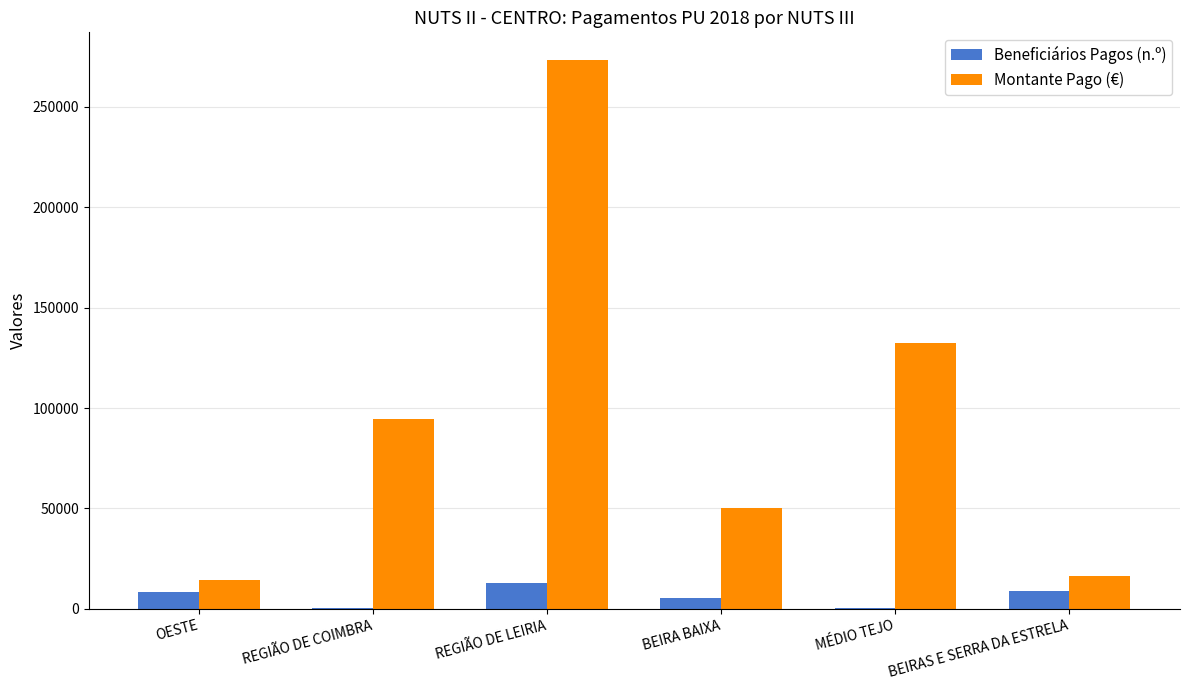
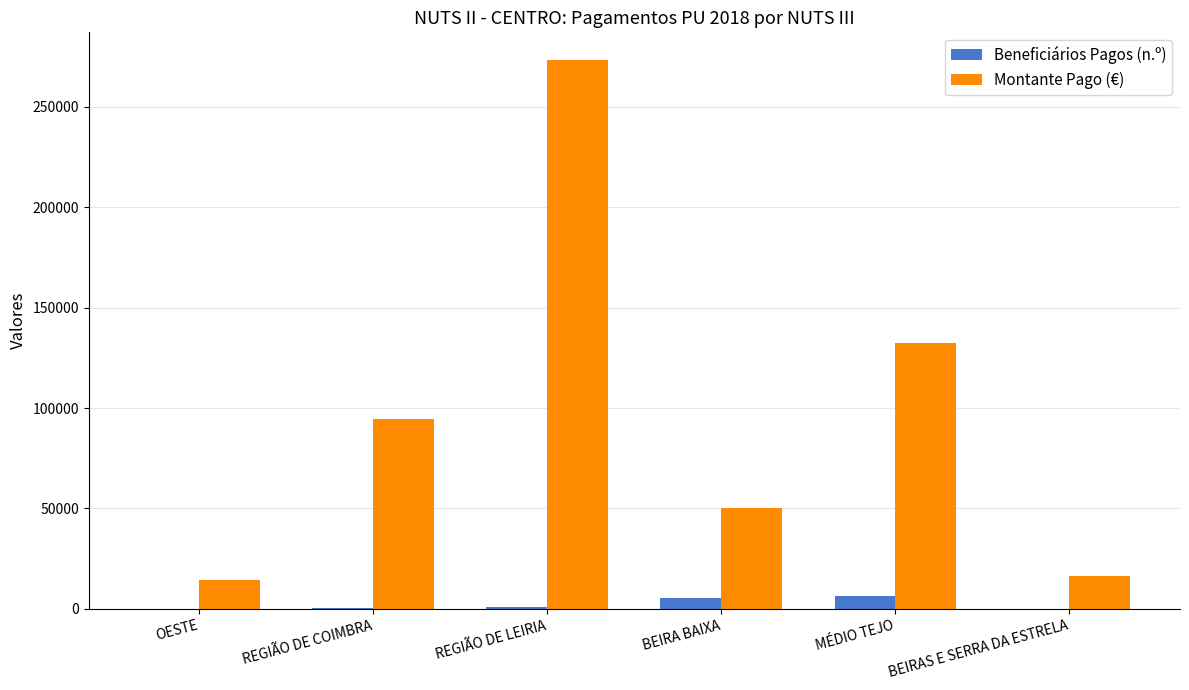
  {
    "Beneficiários Pagos (n.º)": {
-     "OESTE": 9000,
-     "REGIÃO DE LEIRIA": 13000,
+     "OESTE": 0,
+     "REGIÃO DE LEIRIA": 1000,
      "BEIRA BAIXA": 5000,
-     "MÉDIO TEJO": 0,
-     "BEIRAS E SERRA DA ESTRELA": 9000
+     "MÉDIO TEJO": 6000,
+     "BEIRAS E SERRA DA ESTRELA": 0
    },
    "Montante Pago (€)": {
      "OESTE": 14000,
      "REGIÃO DE COIMBRA": 95000,
      "REGIÃO DE LEIRIA": 274000,
      "BEIRA BAIXA": 50000,
      "MÉDIO TEJO": 132000,
      "BEIRAS E SERRA DA ESTRELA": 16000
    }
  }
